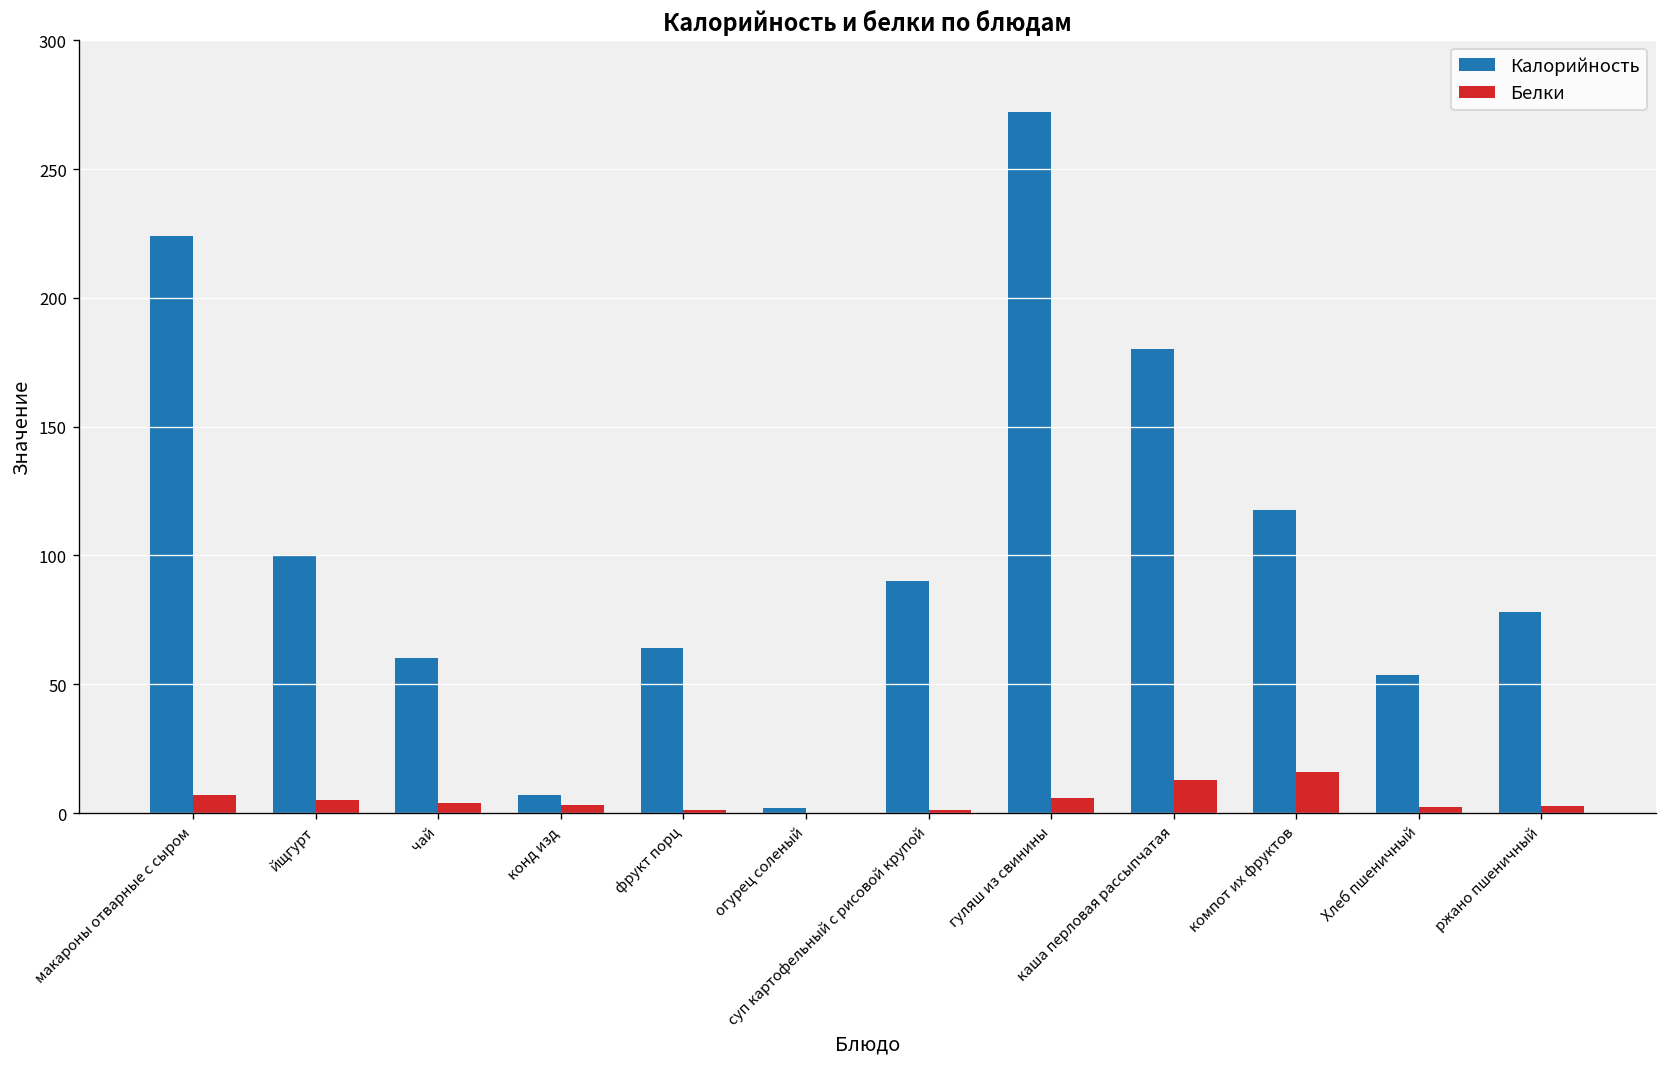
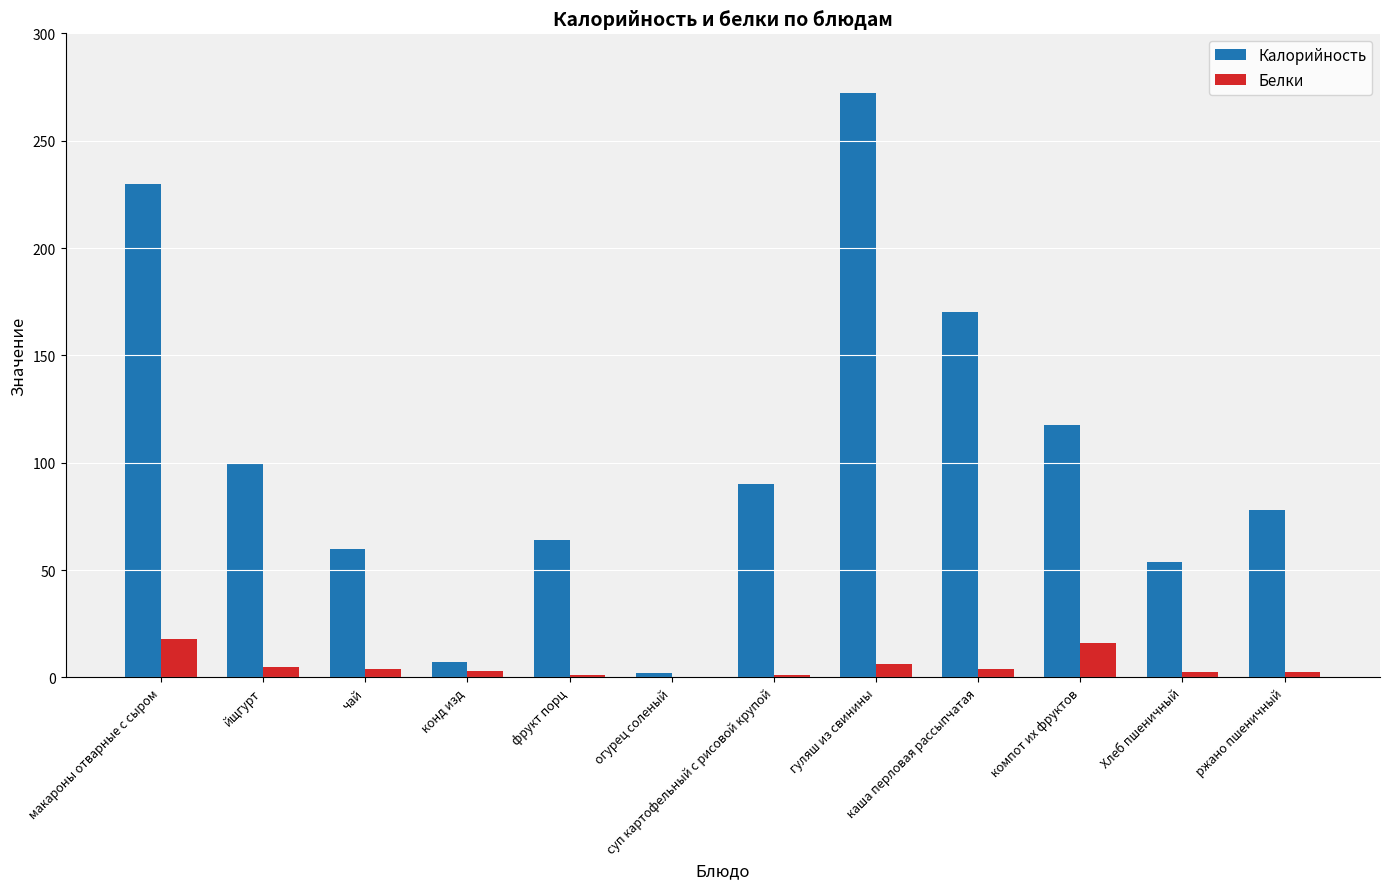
  {
    "Калорийность": {
-     "макароны отварные с сыром": 224,
+     "макароны отварные с сыром": 230,
      "йщгурт": 100,
      "чай": 60,
      "конд изд": 7,
      "фрукт порц": 64,
      "огурец соленый": 2,
      "суп картофельный с рисовой крупой": 90,
      "гуляш из свинины": 272,
-     "каша перловая рассыпчатая": 180,
+     "каша перловая рассыпчатая": 170,
      "компот их фруктов": 118,
      "Хлеб пшеничный": 54,
      "ржано пшеничный": 78
    },
    "Белки": {
-     "макароны отварные с сыром": 7,
+     "макароны отварные с сыром": 18,
      "йщгурт": 5,
      "чай": 4,
      "конд изд": 3,
      "огурец соленый": 0,
      "гуляш из свинины": 6,
-     "каша перловая рассыпчатая": 13,
+     "каша перловая рассыпчатая": 4,
      "компот их фруктов": 16,
      "Хлеб пшеничный": 2,
      "ржано пшеничный": 3
    }
  }
